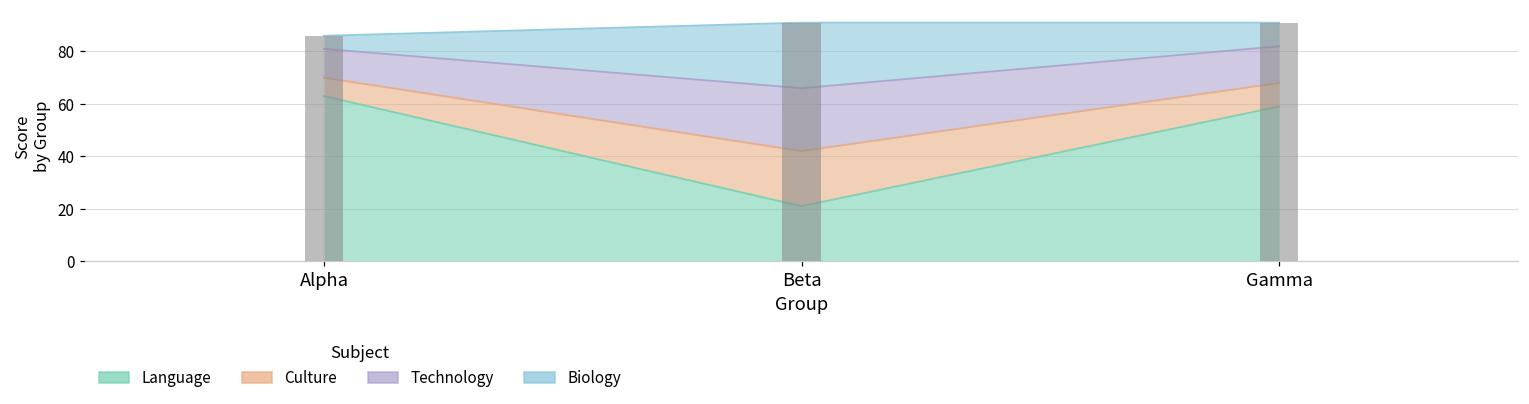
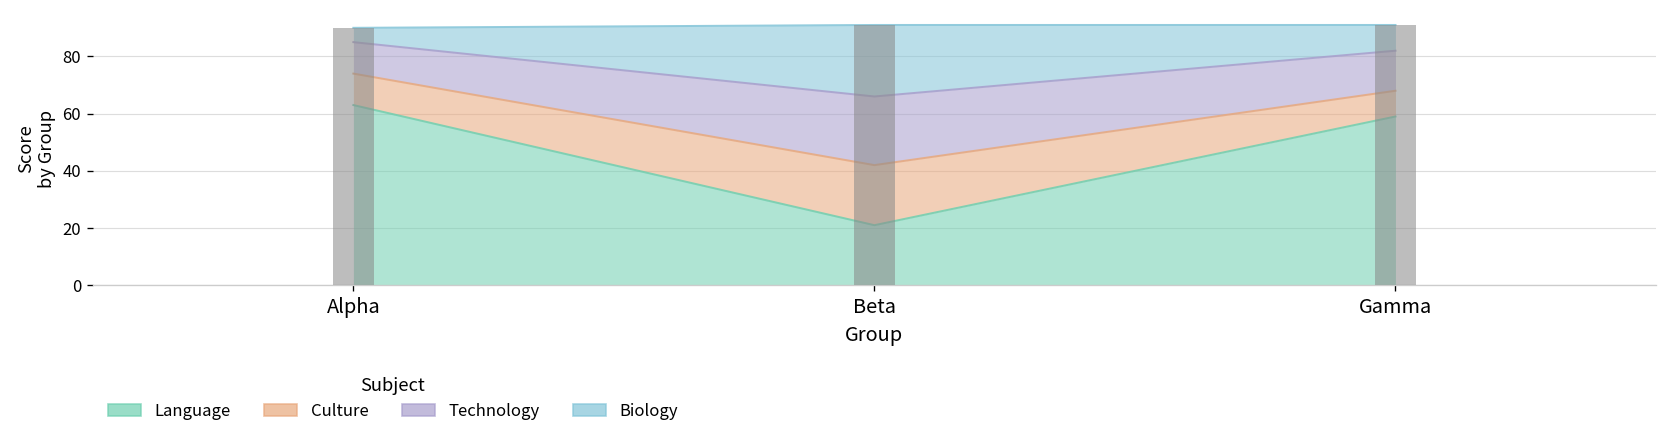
  {
    "Culture": {
-     "Alpha": 7,
+     "Alpha": 11,
      "Beta": 21,
      "Gamma": 9
    }
  }
